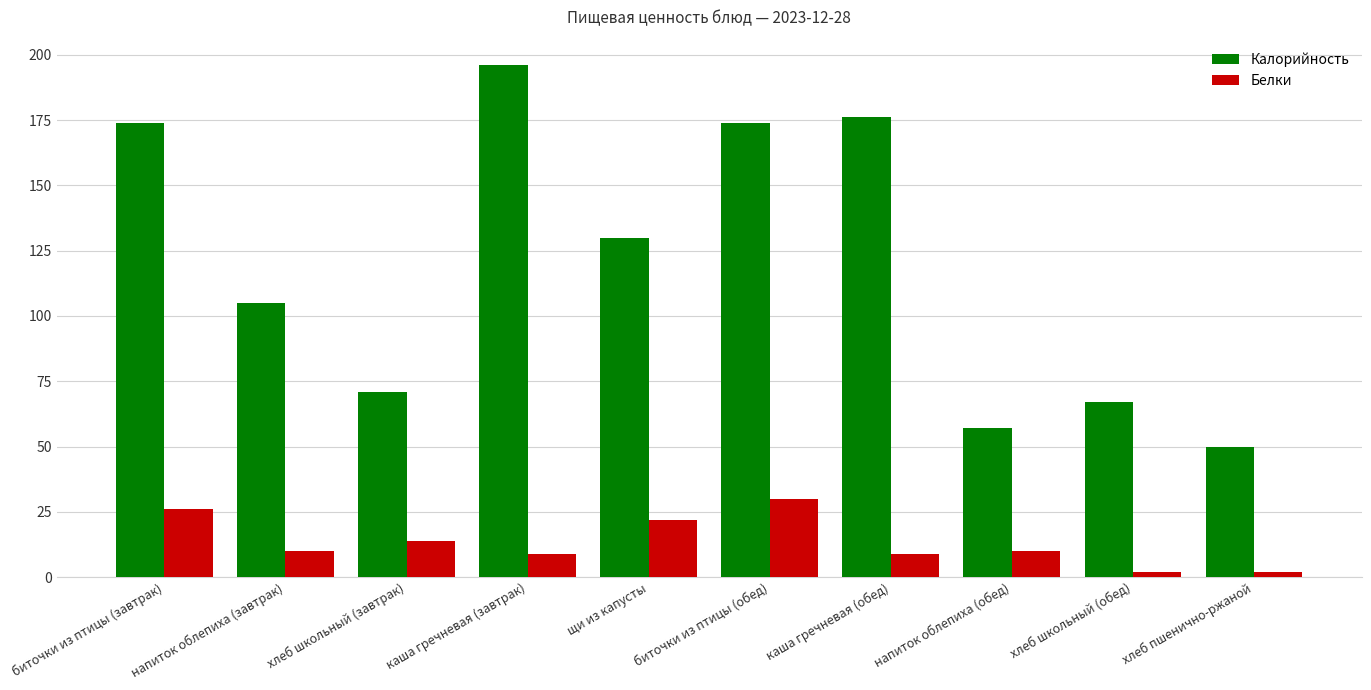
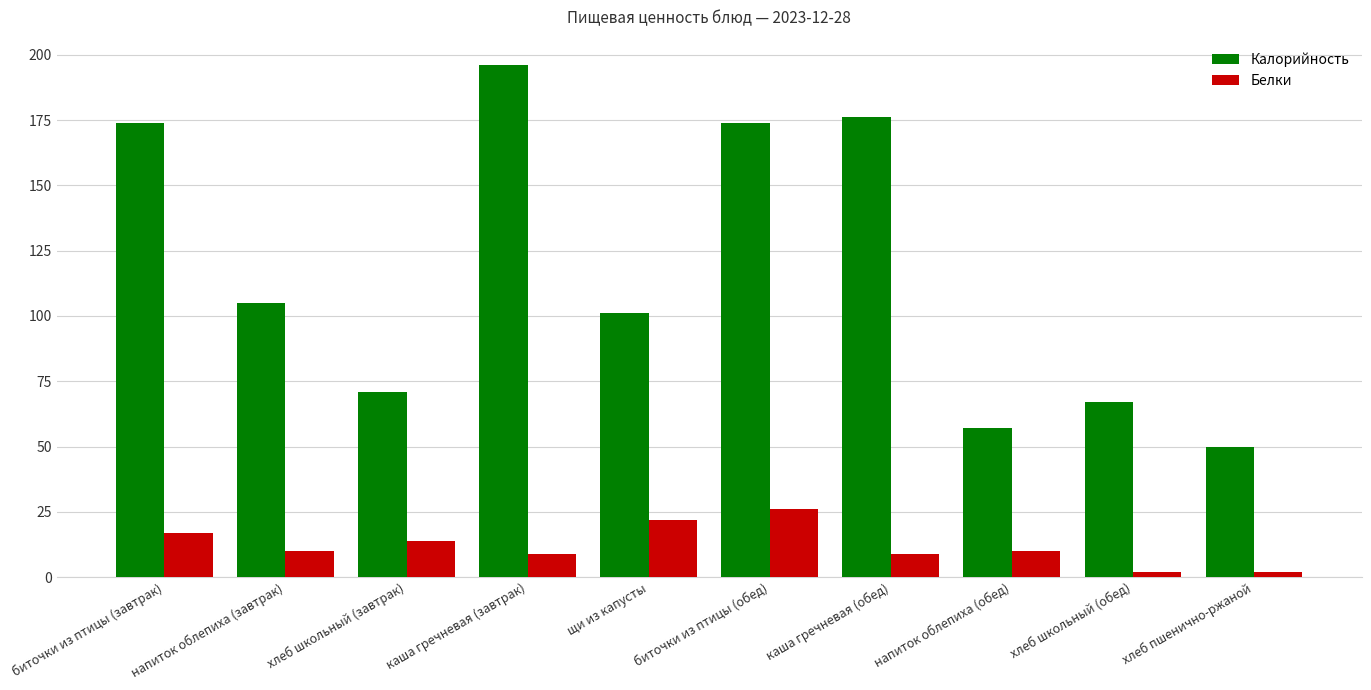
  {
    "Калорийность": {
      "биточки из птицы (завтрак)": 174,
      "напиток облепиха (завтрак)": 105,
      "хлеб школьный (завтрак)": 71,
      "каша гречневая (завтрак)": 196,
-     "щи из капусты": 130,
+     "щи из капусты": 101,
      "биточки из птицы (обед)": 174,
      "каша гречневая (обед)": 176,
      "напиток облепиха (обед)": 57,
      "хлеб школьный (обед)": 67,
      "хлеб пшенично-ржаной": 50
    },
    "Белки": {
-     "биточки из птицы (завтрак)": 26,
+     "биточки из птицы (завтрак)": 17,
      "напиток облепиха (завтрак)": 10,
      "хлеб школьный (завтрак)": 14,
      "каша гречневая (завтрак)": 9,
      "щи из капусты": 22,
-     "биточки из птицы (обед)": 30,
+     "биточки из птицы (обед)": 26,
      "каша гречневая (обед)": 9,
      "напиток облепиха (обед)": 10,
      "хлеб школьный (обед)": 2,
      "хлеб пшенично-ржаной": 2
    }
  }
